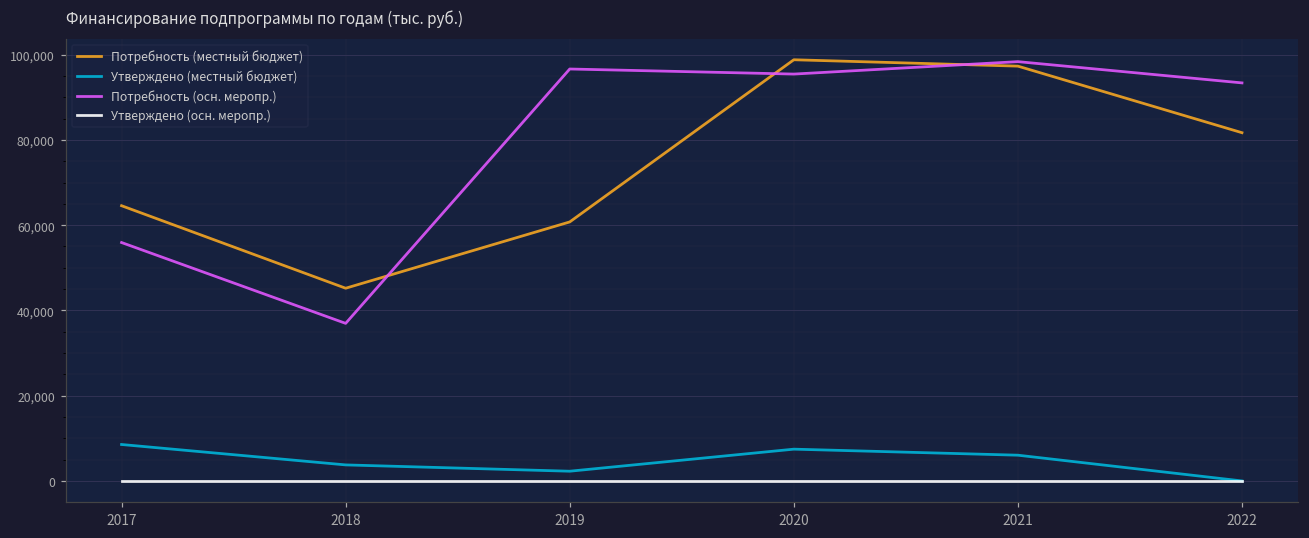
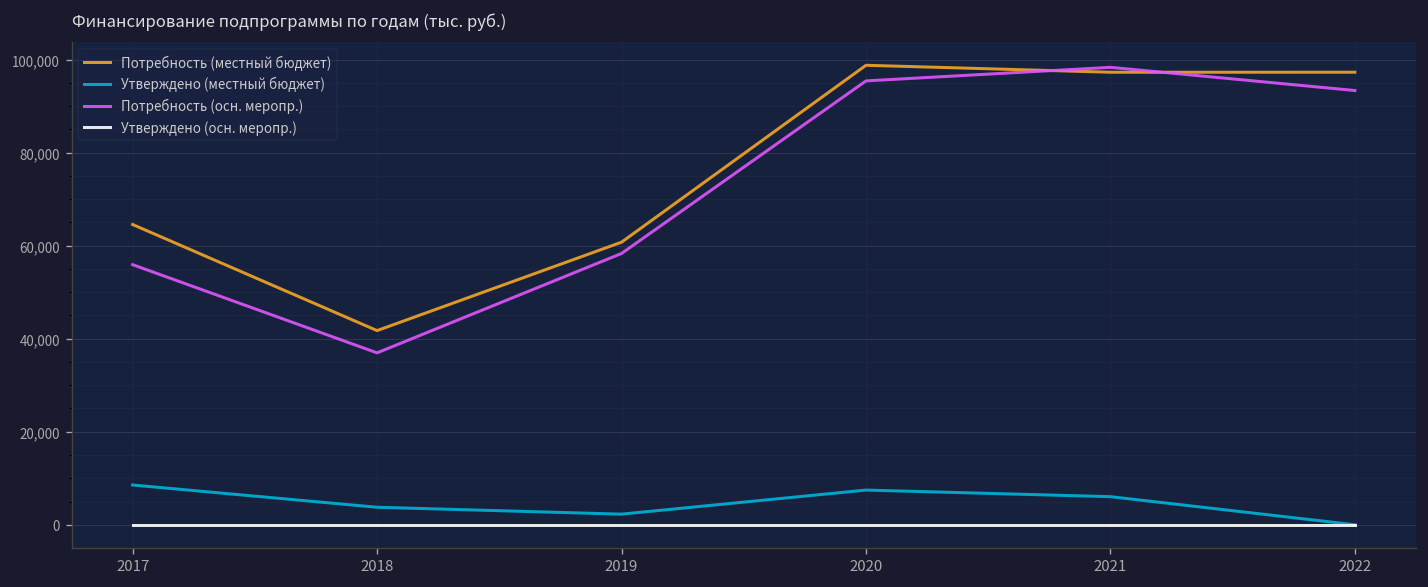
  {
    "Потребность (местный бюджет)": {
      "2017": "65,000",
-     "2018": "45,000",
+     "2018": "42,000",
      "2019": "61,000",
      "2020": "99,000",
      "2021": "97,000",
-     "2022": "82,000"
+     "2022": "97,000"
    },
    "Утверждено (местный бюджет)": {
      "2017": "9,000",
      "2018": "4,000",
      "2019": "2,000",
      "2020": "7,000",
      "2021": "6,000"
    },
    "Потребность (осн. меропр.)": {
      "2017": "56,000",
      "2018": "37,000",
-     "2019": "97,000",
+     "2019": "58,000",
      "2020": "95,000",
      "2021": "98,000",
      "2022": "93,000"
    },
    "Утверждено (осн. меропр.)": {
      "2017": "0",
      "2018": "0",
      "2019": "0",
      "2020": "0",
      "2021": "0"
    }
  }
